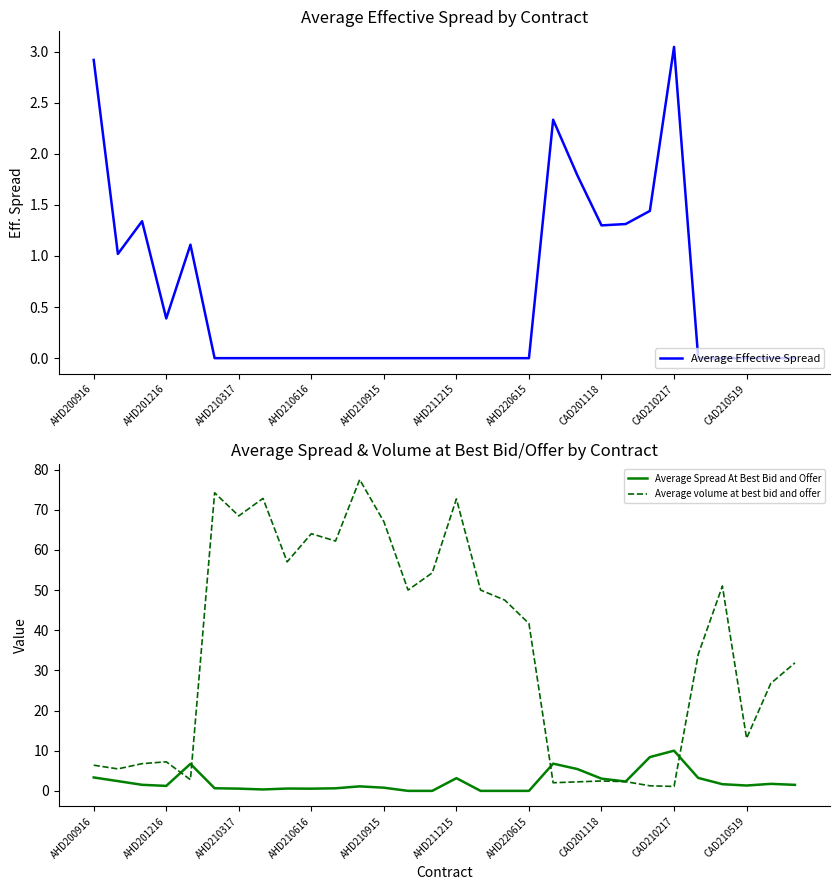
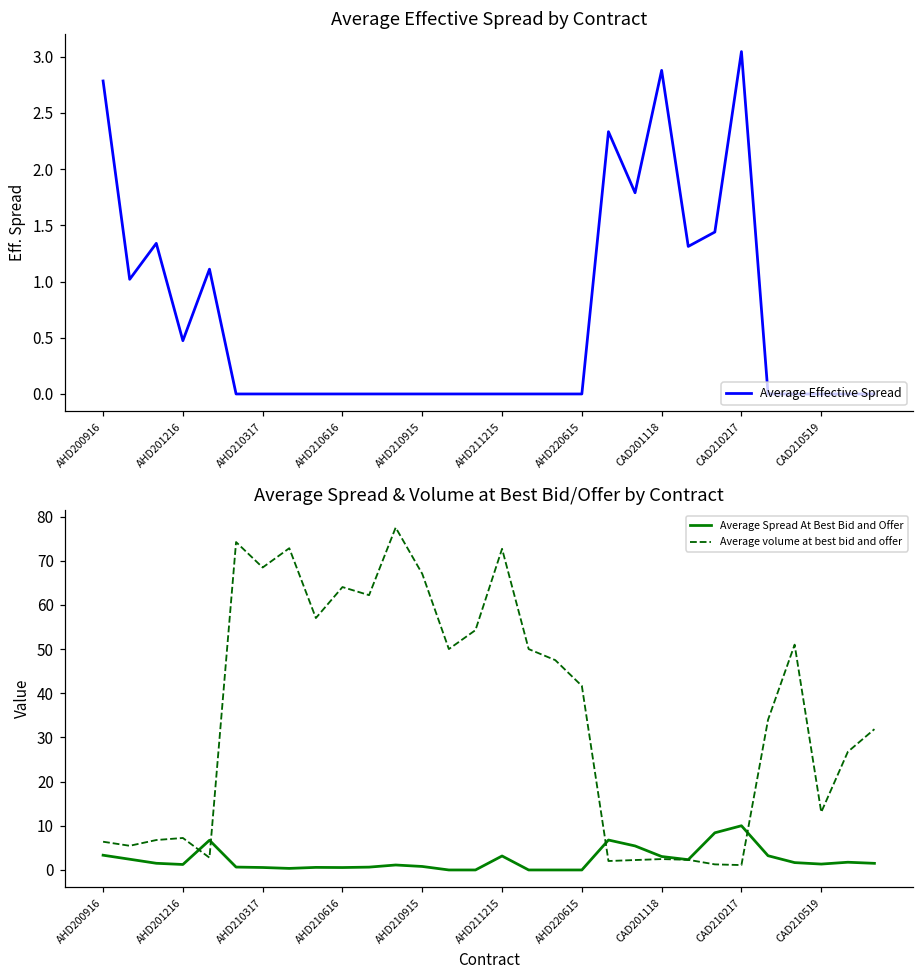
  {
    "Average Effective Spread by Contract": {
-     "AHD200916": 2.92,
-     "AHD201216": 0.39,
+     "AHD200916": 2.78,
+     "AHD201216": 0.47,
      "AHD210317": 0.00,
      "AHD210616": 0.00,
      "AHD210915": 0.00,
      "AHD211215": 0.00,
      "AHD220615": 0.00,
-     "CAD201118": 1.30,
+     "CAD201118": 2.88,
      "CAD210217": 3.05
    }
  }
